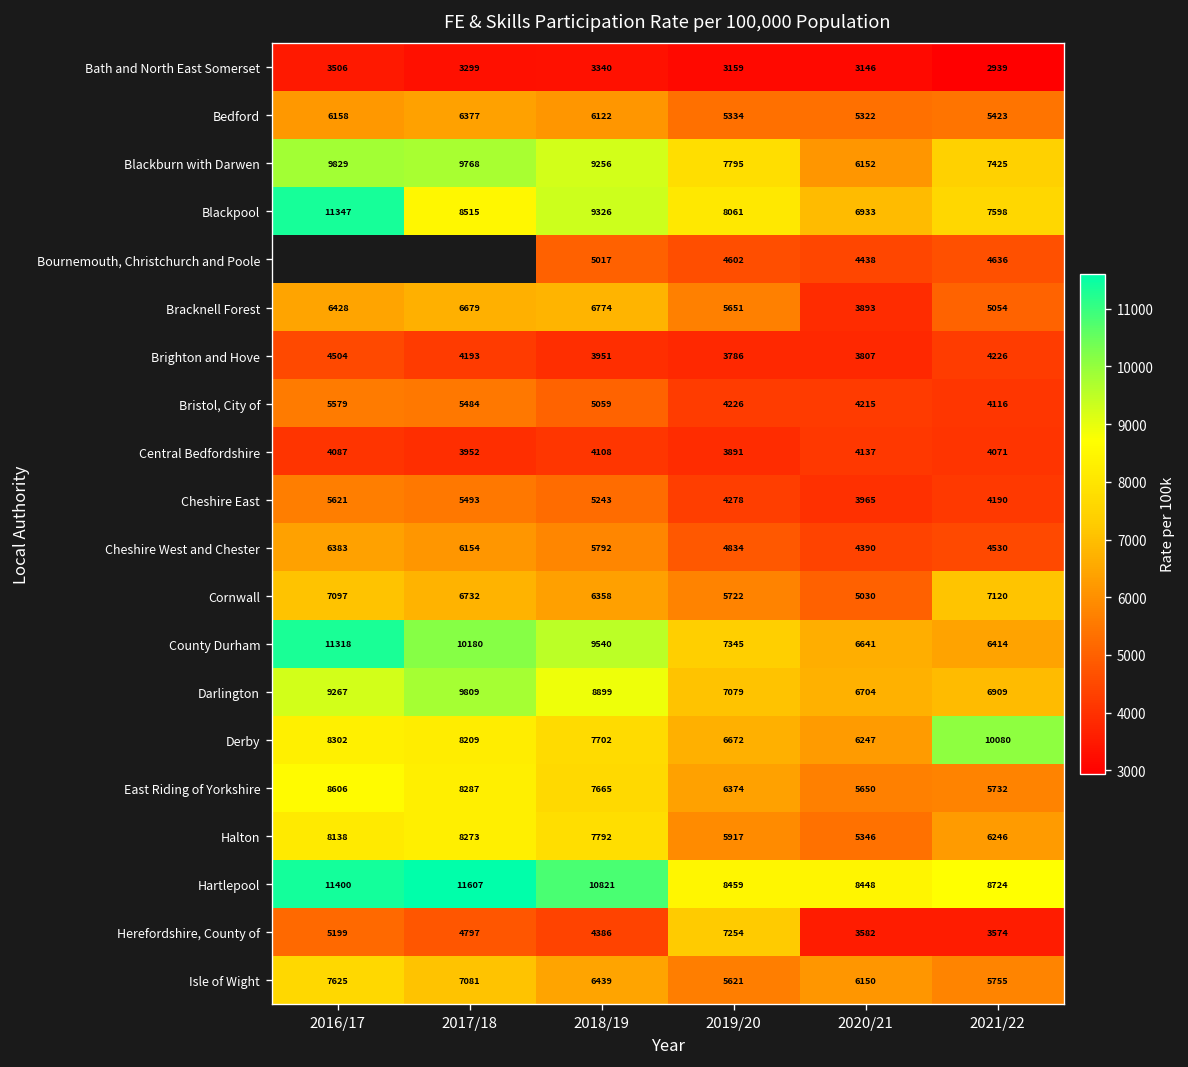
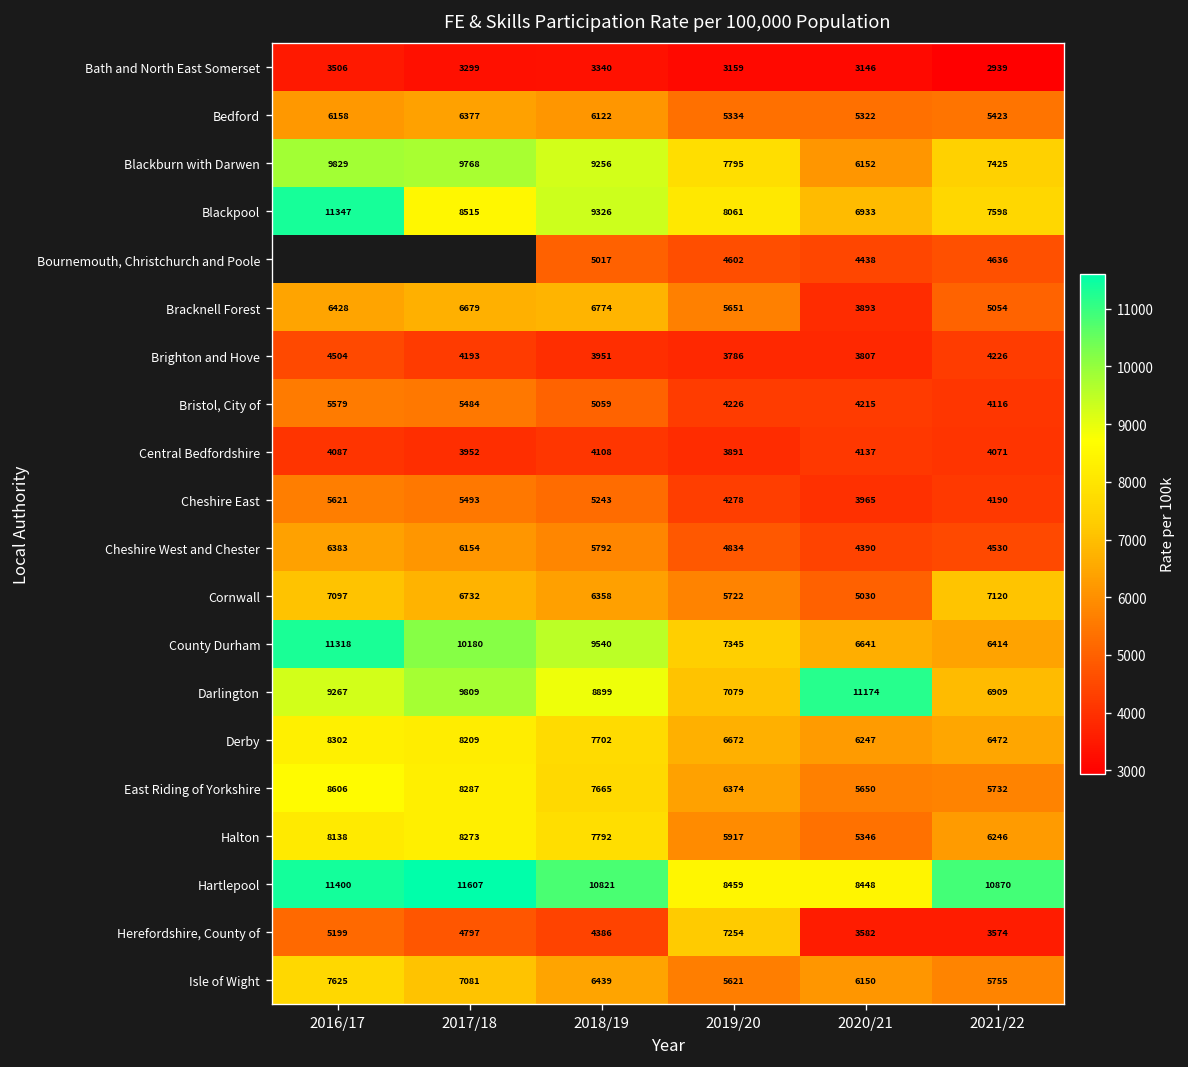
  {
    "Bath and North East Somerset": {
      "2016/17": 3506,
      "2017/18": 3299,
      "2018/19": 3340,
      "2019/20": 3159,
      "2020/21": 3146,
      "2021/22": 2939
    },
    "Bedford": {
      "2016/17": 6158,
      "2017/18": 6377,
      "2018/19": 6122,
      "2019/20": 5334,
      "2020/21": 5322,
      "2021/22": 5423
    },
    "Blackburn with Darwen": {
      "2016/17": 9829,
      "2017/18": 9768,
      "2018/19": 9256,
      "2019/20": 7795,
      "2020/21": 6152,
      "2021/22": 7425
    },
    "Blackpool": {
      "2016/17": 11347,
      "2017/18": 8515,
      "2018/19": 9326,
      "2019/20": 8061,
      "2020/21": 6933,
      "2021/22": 7598
    },
    "Bournemouth, Christchurch and Poole": {
      "2018/19": 5017,
      "2019/20": 4602,
      "2020/21": 4438,
      "2021/22": 4636
    },
    "Bracknell Forest": {
      "2016/17": 6428,
      "2017/18": 6679,
      "2018/19": 6774,
      "2019/20": 5651,
      "2020/21": 3893,
      "2021/22": 5054
    },
    "Brighton and Hove": {
      "2016/17": 4504,
      "2017/18": 4193,
      "2018/19": 3951,
      "2019/20": 3786,
      "2020/21": 3807,
      "2021/22": 4226
    },
    "Bristol, City of": {
      "2016/17": 5579,
      "2017/18": 5484,
      "2018/19": 5059,
      "2019/20": 4226,
      "2020/21": 4215,
      "2021/22": 4116
    },
    "Central Bedfordshire": {
      "2016/17": 4087,
      "2017/18": 3952,
      "2018/19": 4108,
      "2019/20": 3891,
      "2020/21": 4137,
      "2021/22": 4071
    },
    "Cheshire East": {
      "2016/17": 5621,
      "2017/18": 5493,
      "2018/19": 5243,
      "2019/20": 4278,
      "2020/21": 3965,
      "2021/22": 4190
    },
    "Cheshire West and Chester": {
      "2016/17": 6383,
      "2017/18": 6154,
      "2018/19": 5792,
      "2019/20": 4834,
      "2020/21": 4390,
      "2021/22": 4530
    },
    "Cornwall": {
      "2016/17": 7097,
      "2017/18": 6732,
      "2018/19": 6358,
      "2019/20": 5722,
      "2020/21": 5030,
      "2021/22": 7120
    },
    "County Durham": {
      "2016/17": 11318,
      "2017/18": 10180,
      "2018/19": 9540,
      "2019/20": 7345,
      "2020/21": 6641,
      "2021/22": 6414
    },
    "Darlington": {
      "2016/17": 9267,
      "2017/18": 9809,
      "2018/19": 8899,
      "2019/20": 7079,
-     "2020/21": 6704,
+     "2020/21": 11174,
      "2021/22": 6909
    },
    "Derby": {
      "2016/17": 8302,
      "2017/18": 8209,
      "2018/19": 7702,
      "2019/20": 6672,
      "2020/21": 6247,
-     "2021/22": 10080
+     "2021/22": 6472
    },
    "East Riding of Yorkshire": {
      "2016/17": 8606,
      "2017/18": 8287,
      "2018/19": 7665,
      "2019/20": 6374,
      "2020/21": 5650,
      "2021/22": 5732
    },
    "Halton": {
      "2016/17": 8138,
      "2017/18": 8273,
      "2018/19": 7792,
      "2019/20": 5917,
      "2020/21": 5346,
      "2021/22": 6246
    },
    "Hartlepool": {
      "2016/17": 11400,
      "2017/18": 11607,
      "2018/19": 10821,
      "2019/20": 8459,
      "2020/21": 8448,
-     "2021/22": 8724
+     "2021/22": 10870
    },
    "Herefordshire, County of": {
      "2016/17": 5199,
      "2017/18": 4797,
      "2018/19": 4386,
      "2019/20": 7254,
      "2020/21": 3582,
      "2021/22": 3574
    },
    "Isle of Wight": {
      "2016/17": 7625,
      "2017/18": 7081,
      "2018/19": 6439,
      "2019/20": 5621,
      "2020/21": 6150,
      "2021/22": 5755
    }
  }
